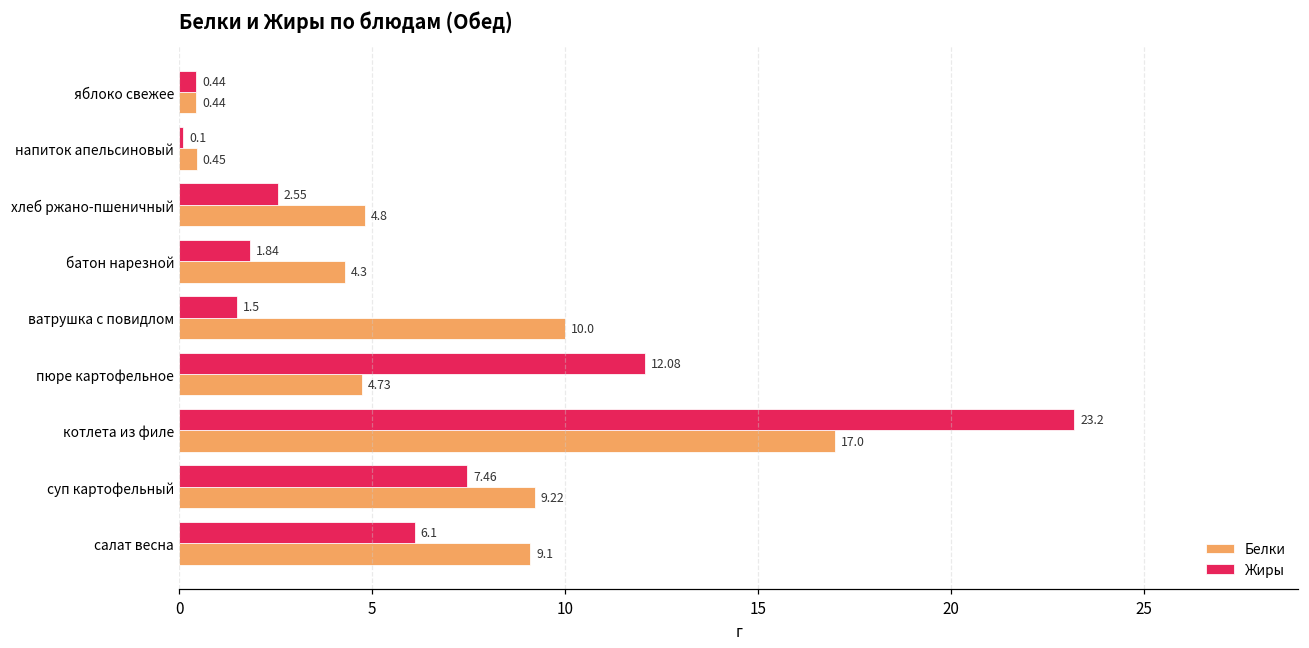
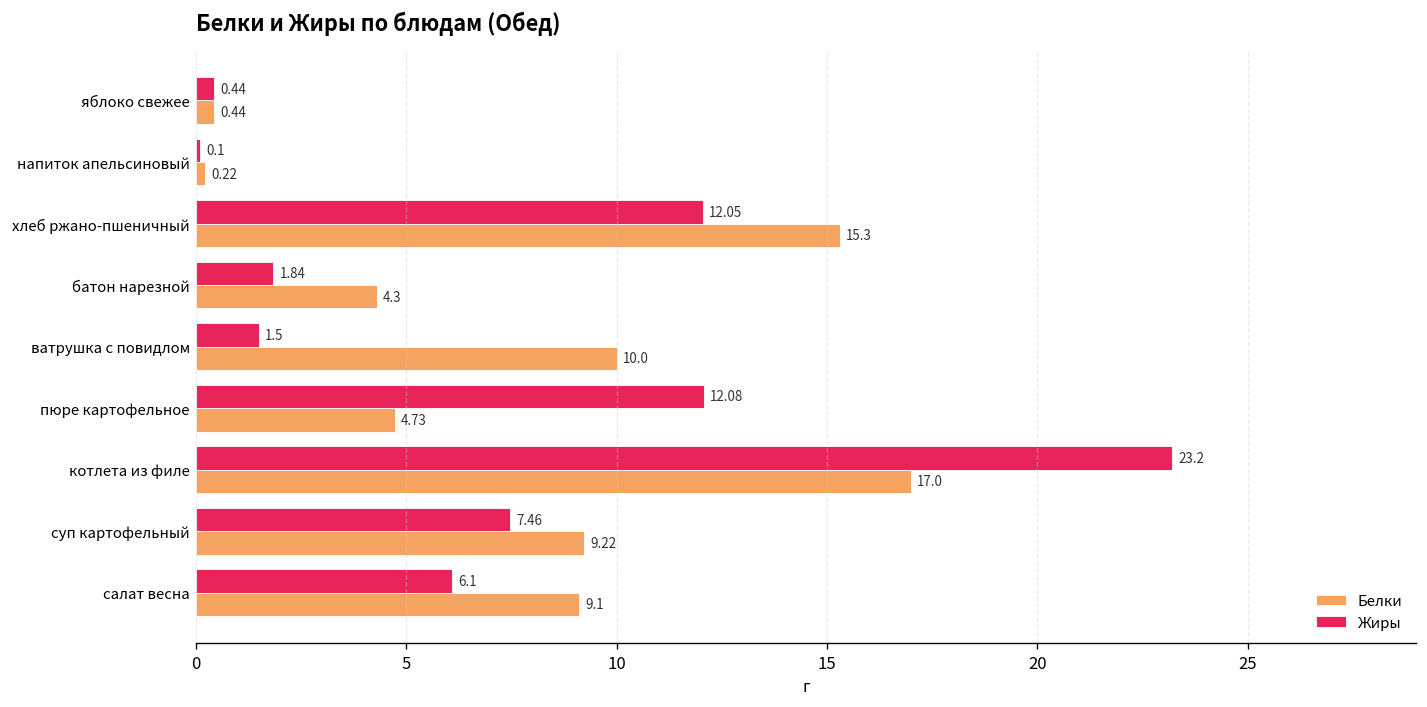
  {
    "Белки": {
      "яблоко свежее": 0.44,
-     "напиток апельсиновый": 0.45,
-     "хлеб ржано-пшеничный": 4.8,
+     "напиток апельсиновый": 0.22,
+     "хлеб ржано-пшеничный": 15.3,
      "батон нарезной": 4.3,
      "ватрушка с повидлом": 10.0,
      "пюре картофельное": 4.73,
      "котлета из филе": 17.0,
      "суп картофельный": 9.22,
      "салат весна": 9.1
    },
    "Жиры": {
      "яблоко свежее": 0.44,
      "напиток апельсиновый": 0.1,
-     "хлеб ржано-пшеничный": 2.55,
+     "хлеб ржано-пшеничный": 12.05,
      "батон нарезной": 1.84,
      "ватрушка с повидлом": 1.5,
      "пюре картофельное": 12.08,
      "котлета из филе": 23.2,
      "суп картофельный": 7.46,
      "салат весна": 6.1
    }
  }
